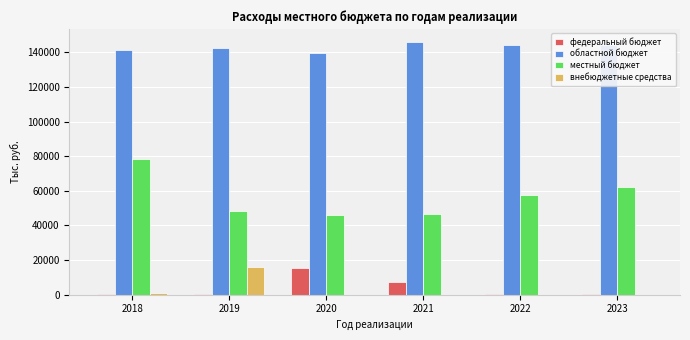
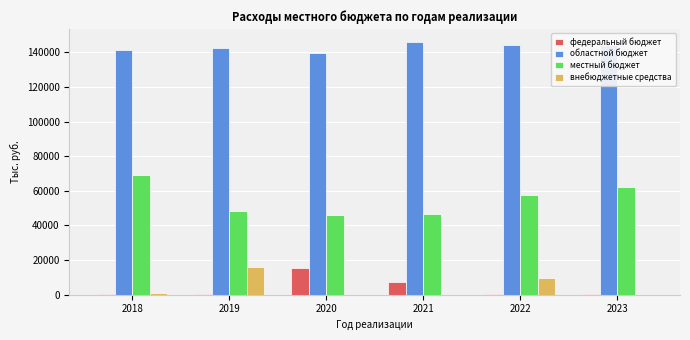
  {
    "федеральный бюджет": {
      "2020": 16000,
      "2021": 7000
    },
    "областной бюджет": {
      "2018": 141000,
      "2019": 142000,
      "2020": 140000,
      "2021": 146000,
      "2022": 144000
    },
    "местный бюджет": {
-     "2018": 78000,
+     "2018": 69000,
      "2019": 49000,
      "2020": 46000,
      "2021": 47000,
      "2022": 57000,
      "2023": 62000
    },
    "внебюджетные средства": {
      "2019": 16000,
      "2020": 0,
      "2021": 0,
-     "2022": 0,
+     "2022": 10000,
      "2023": 0
    }
  }
